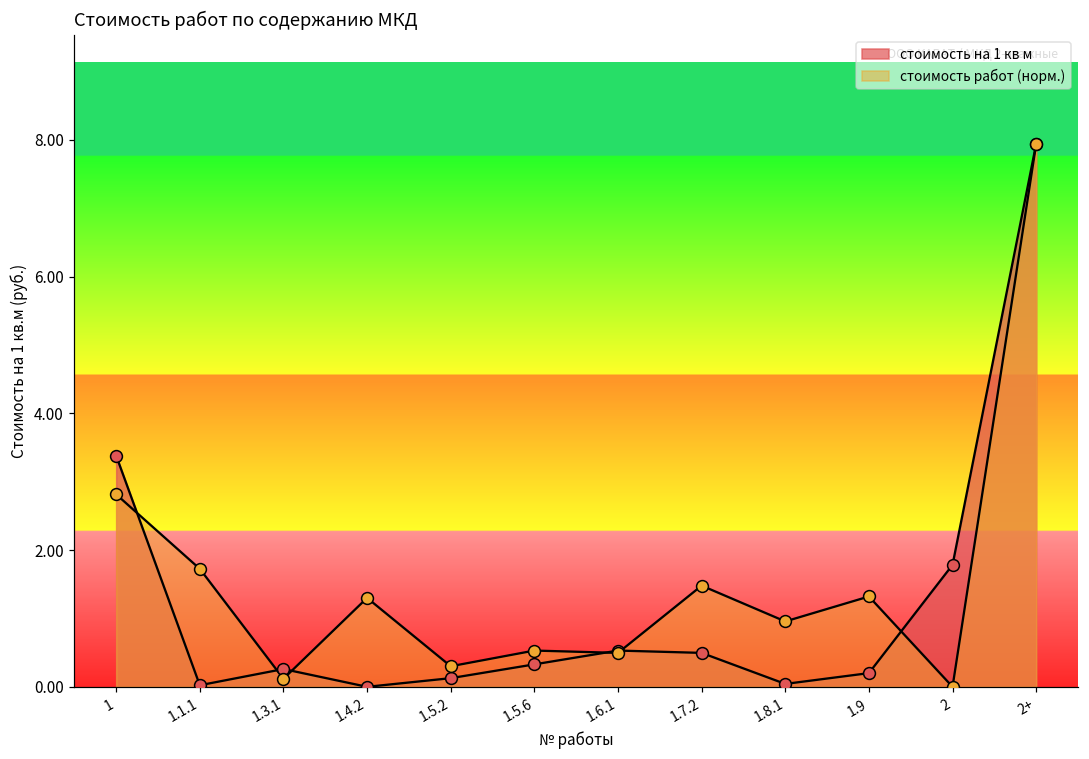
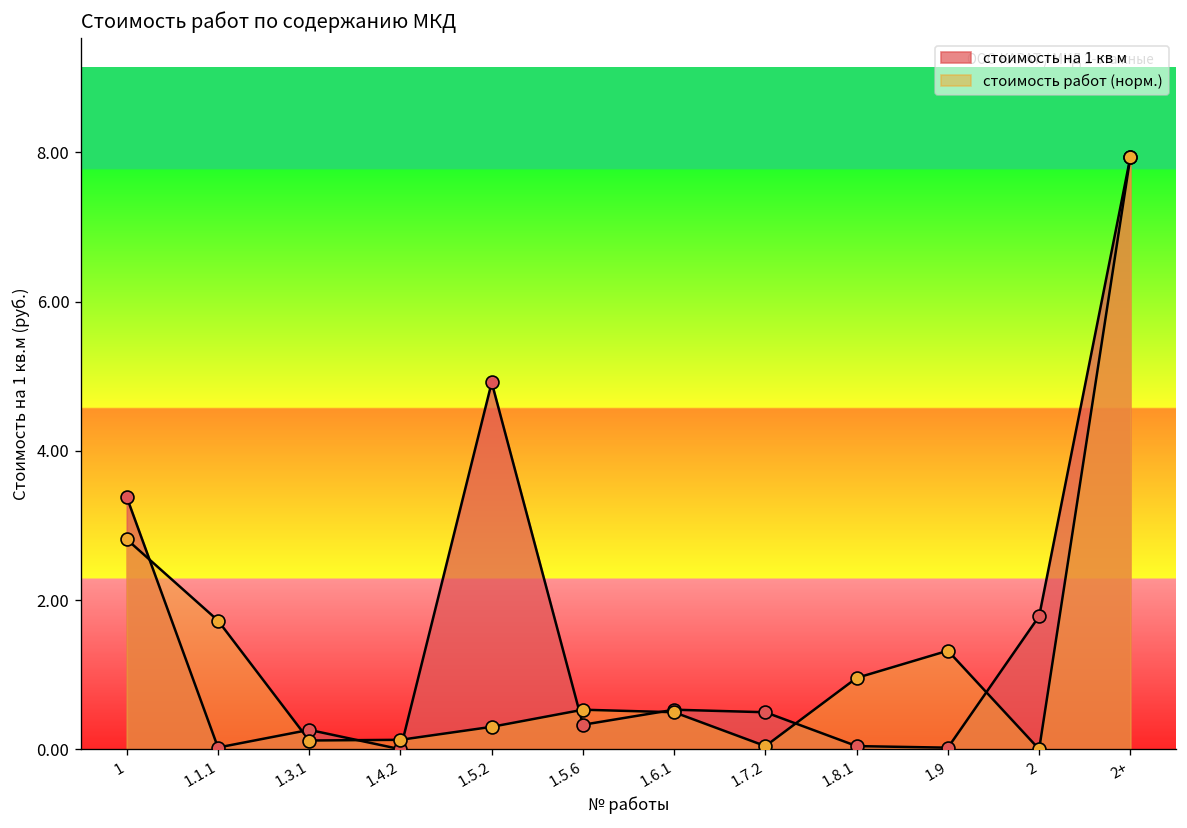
  {
    "стоимость на 1 кв м": {
      "1": 3.4,
      "1.1.1": 0.0,
      "1.3.1": 0.3,
      "1.4.2": 0.0,
-     "1.5.2": 0.1,
+     "1.5.2": 4.9,
      "1.5.6": 0.3,
      "1.7.2": 0.5,
      "1.8.1": 0.0,
-     "1.9": 0.2,
+     "1.9": 0.0,
      "2": 1.8
    },
    "стоимость работ (норм.)": {
      "1": 2.8,
      "1.1.1": 1.7,
      "1.3.1": 0.1,
-     "1.4.2": 1.3,
+     "1.4.2": 0.1,
      "1.5.2": 0.3,
      "1.5.6": 0.5,
-     "1.7.2": 1.5,
+     "1.7.2": 0.0,
      "1.8.1": 1.0,
      "1.9": 1.3,
      "2": 0.0
    }
  }
